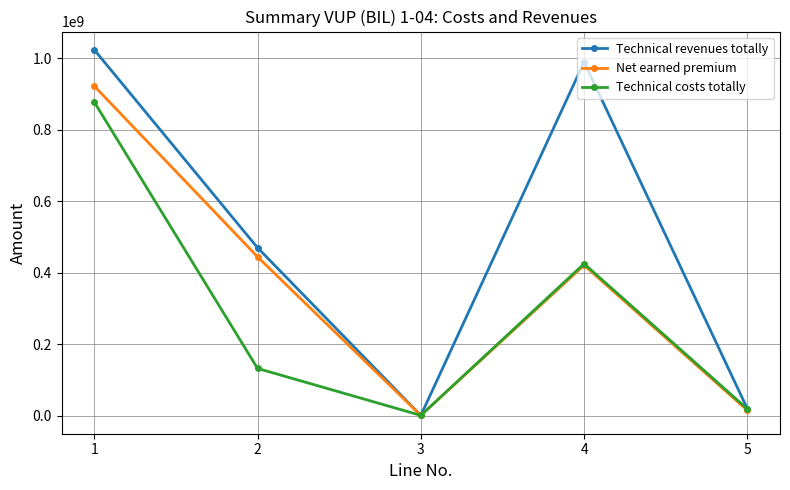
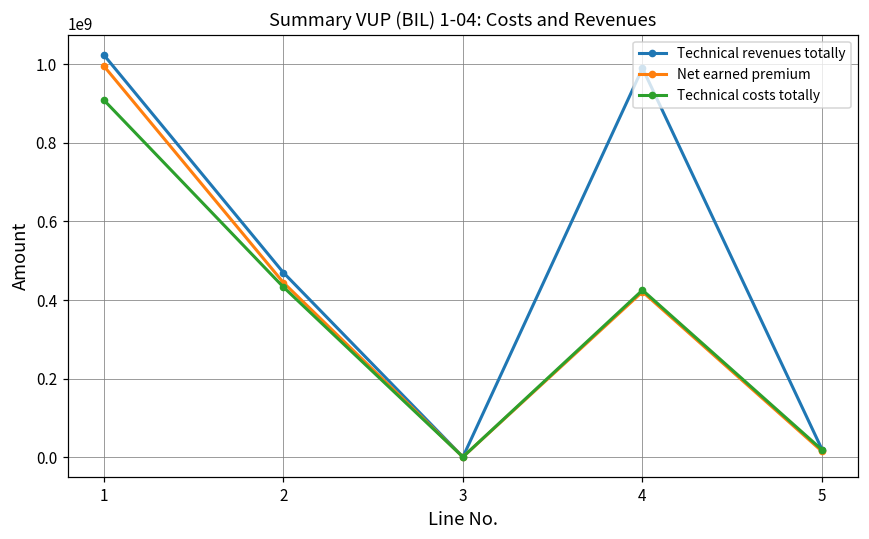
  {
    "Technical revenues totally": {
      "1": 1020000000,
      "2": 470000000
    },
    "Net earned premium": {
-     "1": 920000000,
+     "1": 1000000000,
      "2": 440000000
    },
    "Technical costs totally": {
-     "1": 880000000,
-     "2": 130000000
+     "1": 910000000,
+     "2": 430000000
    }
  }
